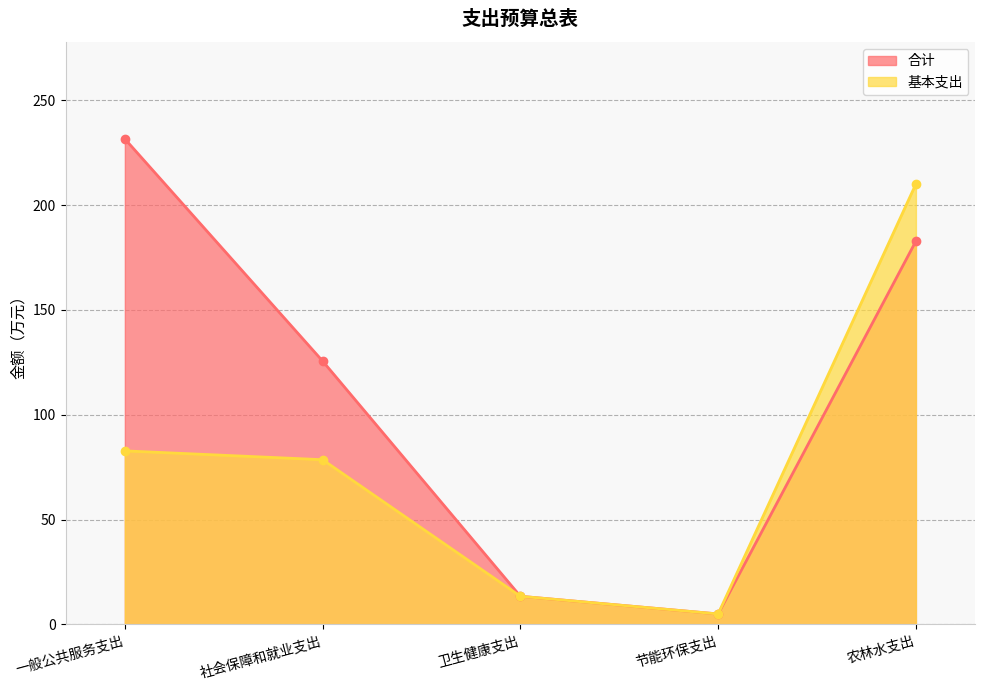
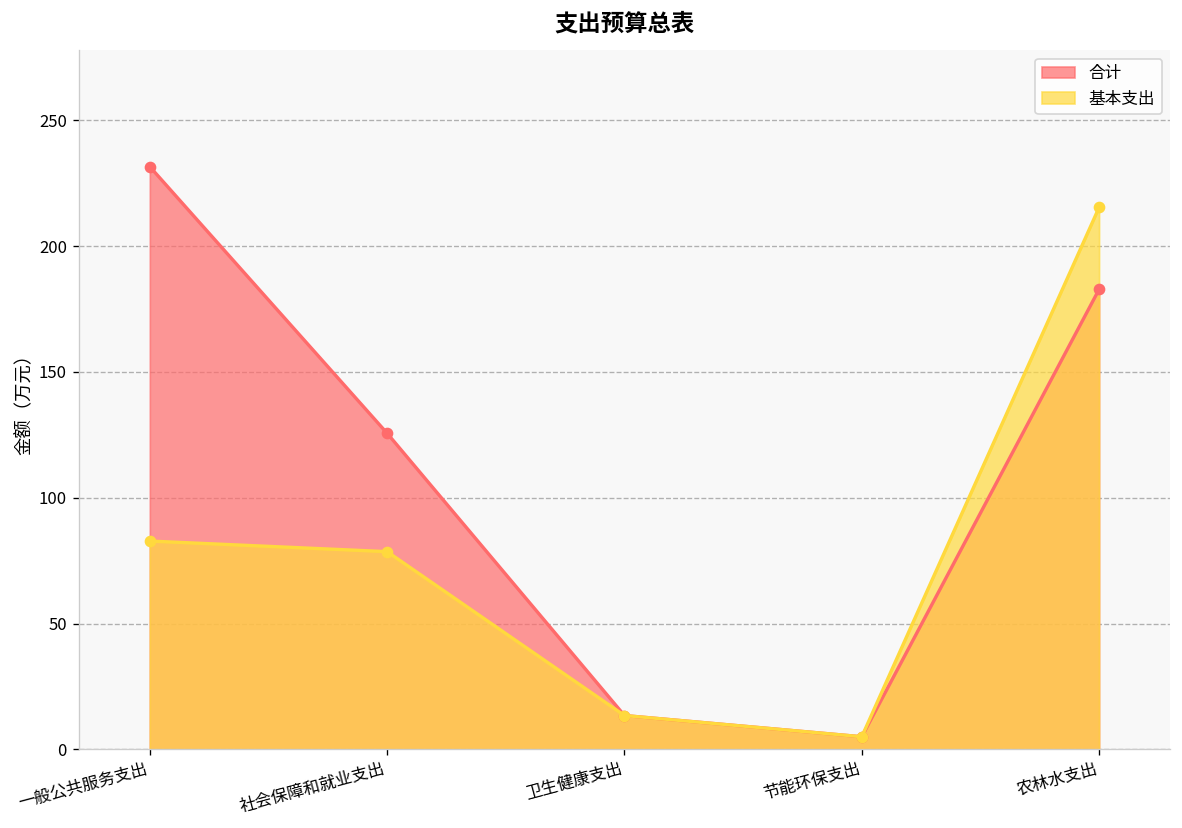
  {
    "合计": {
      "一般公共服务支出": 232,
      "社会保障和就业支出": 126,
      "农林水支出": 183
    },
    "基本支出": {
      "一般公共服务支出": 83,
      "社会保障和就业支出": 79,
-     "农林水支出": 210
+     "农林水支出": 215
    }
  }
